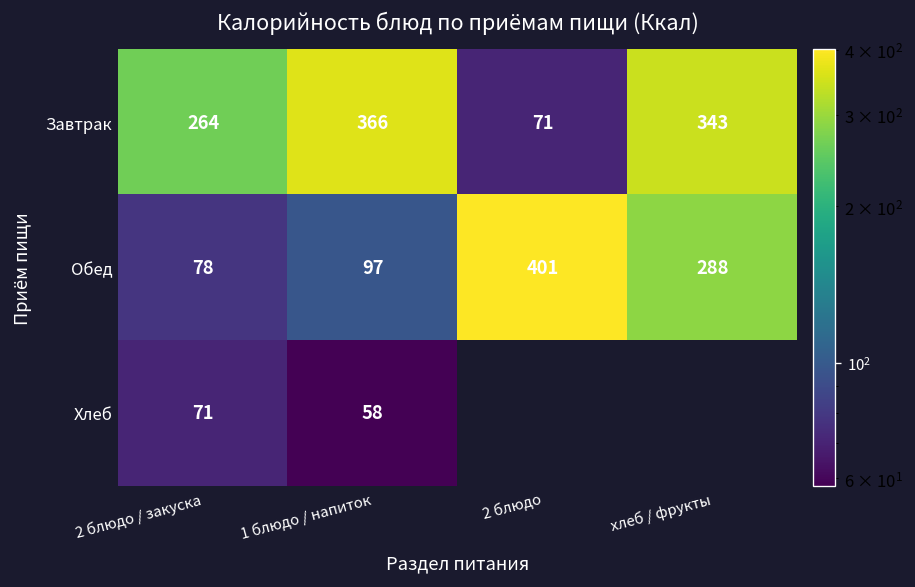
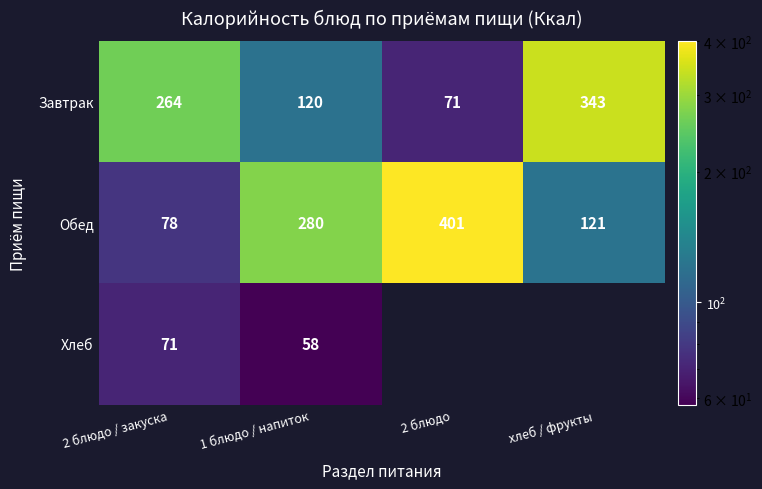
  {
    "Завтрак": {
      "2 блюдо / закуска": 264,
-     "1 блюдо / напиток": 366,
+     "1 блюдо / напиток": 120,
      "2 блюдо": 71,
      "хлеб / фрукты": 343
    },
    "Обед": {
      "2 блюдо / закуска": 78,
-     "1 блюдо / напиток": 97,
+     "1 блюдо / напиток": 280,
      "2 блюдо": 401,
-     "хлеб / фрукты": 288
+     "хлеб / фрукты": 121
    },
    "Хлеб": {
      "2 блюдо / закуска": 71,
      "1 блюдо / напиток": 58
    }
  }
